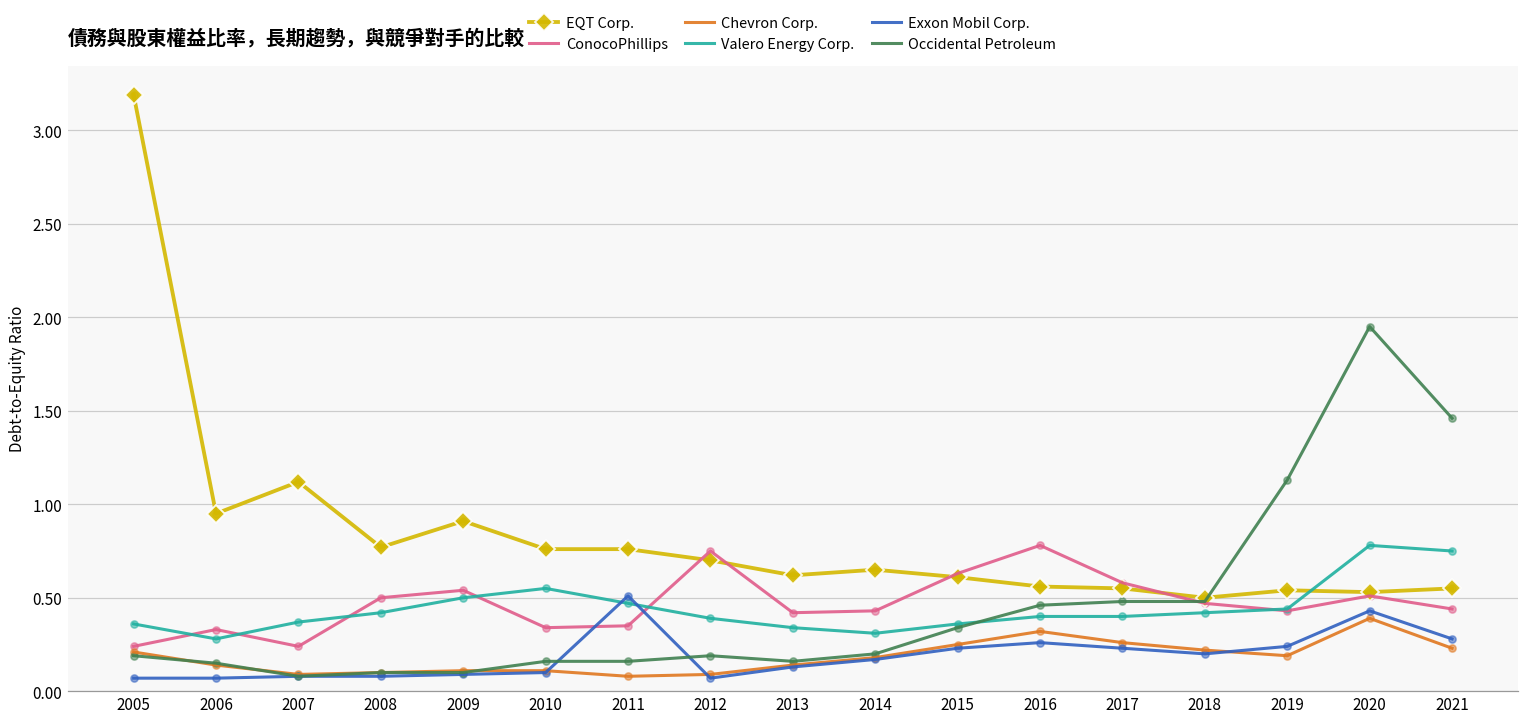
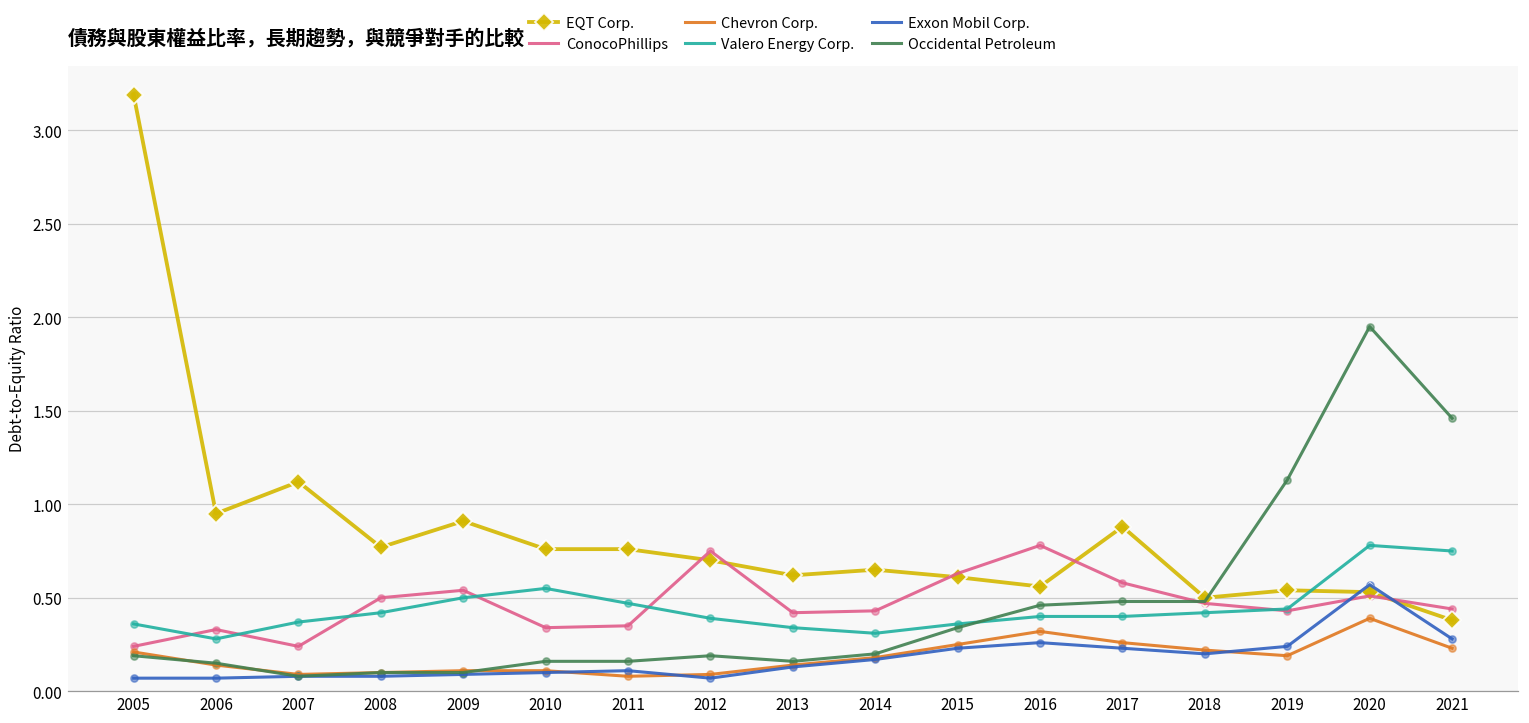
  {
    "EQT Corp.": {
      "2005": 3.19,
      "2006": 0.95,
      "2007": 1.12,
      "2008": 0.77,
      "2009": 0.91,
      "2010": 0.76,
      "2011": 0.76,
      "2012": 0.70,
      "2013": 0.62,
      "2014": 0.65,
      "2015": 0.61,
      "2016": 0.56,
-     "2017": 0.55,
+     "2017": 0.88,
      "2018": 0.50,
      "2019": 0.54,
      "2020": 0.53,
-     "2021": 0.55
+     "2021": 0.38
    },
    "ConocoPhillips": {
      "2005": 0.24,
      "2006": 0.33,
      "2007": 0.24,
      "2008": 0.50,
      "2009": 0.54,
      "2010": 0.34,
      "2011": 0.35,
      "2012": 0.75,
      "2013": 0.42,
      "2014": 0.43,
      "2015": 0.63,
      "2016": 0.78,
      "2017": 0.58,
      "2020": 0.51,
      "2021": 0.44
    },
    "Chevron Corp.": {
      "2005": 0.21,
      "2011": 0.08,
      "2012": 0.09,
      "2015": 0.25,
      "2016": 0.32,
      "2017": 0.26,
      "2018": 0.22,
      "2019": 0.19,
      "2020": 0.39,
      "2021": 0.23
    },
    "Valero Energy Corp.": {
      "2005": 0.36,
      "2006": 0.28,
      "2007": 0.37,
      "2008": 0.42,
      "2009": 0.50,
      "2010": 0.55,
      "2011": 0.47,
      "2012": 0.39,
      "2013": 0.34,
      "2014": 0.31,
      "2015": 0.36,
      "2016": 0.40,
      "2017": 0.40,
      "2018": 0.42,
      "2020": 0.78,
      "2021": 0.75
    },
    "Exxon Mobil Corp.": {
      "2005": 0.07,
      "2006": 0.07,
      "2008": 0.08,
-     "2011": 0.51,
+     "2011": 0.11,
      "2012": 0.07,
      "2015": 0.23,
      "2016": 0.26,
      "2017": 0.23,
      "2018": 0.20,
      "2019": 0.24,
-     "2020": 0.43,
+     "2020": 0.57,
      "2021": 0.28
    },
    "Occidental Petroleum": {
      "2005": 0.19,
      "2010": 0.16,
      "2011": 0.16,
      "2012": 0.19,
      "2013": 0.16,
      "2014": 0.20,
      "2015": 0.34,
      "2016": 0.46,
      "2017": 0.48,
      "2019": 1.13,
      "2020": 1.95,
      "2021": 1.46
    }
  }
